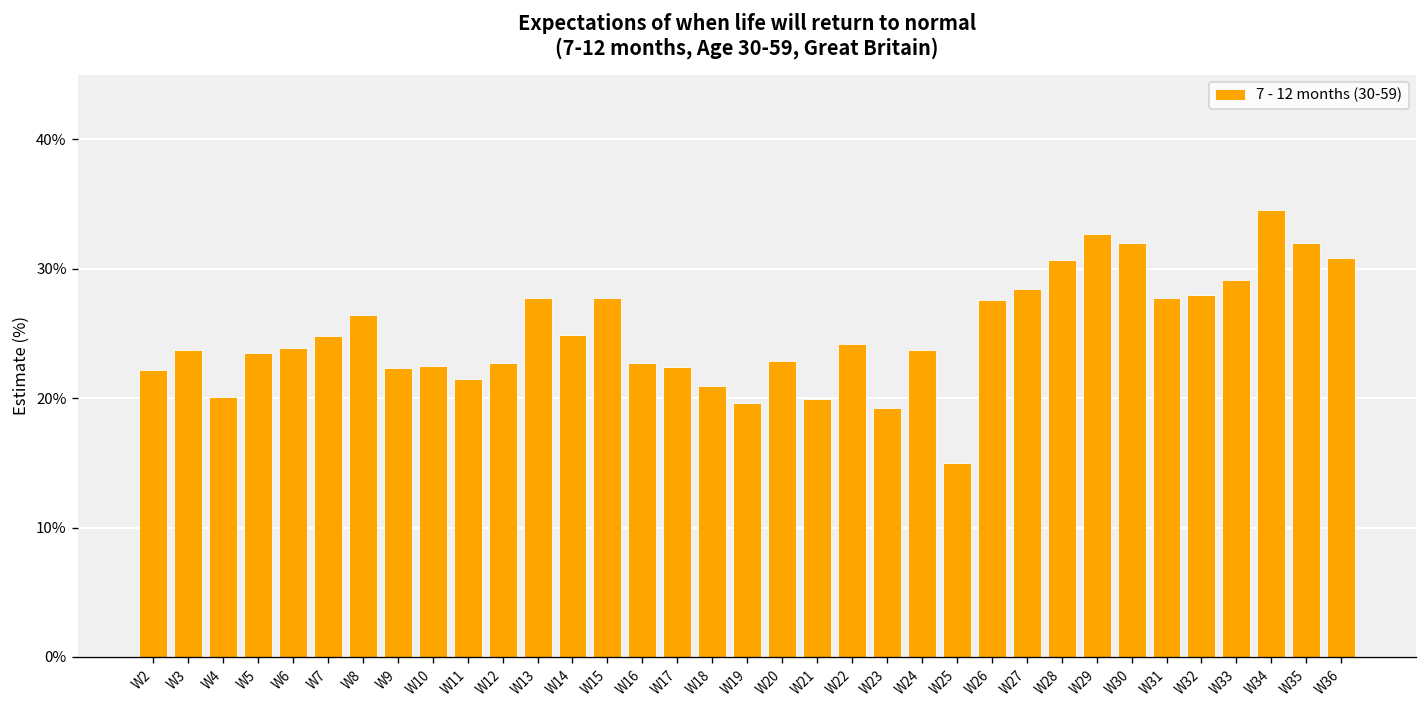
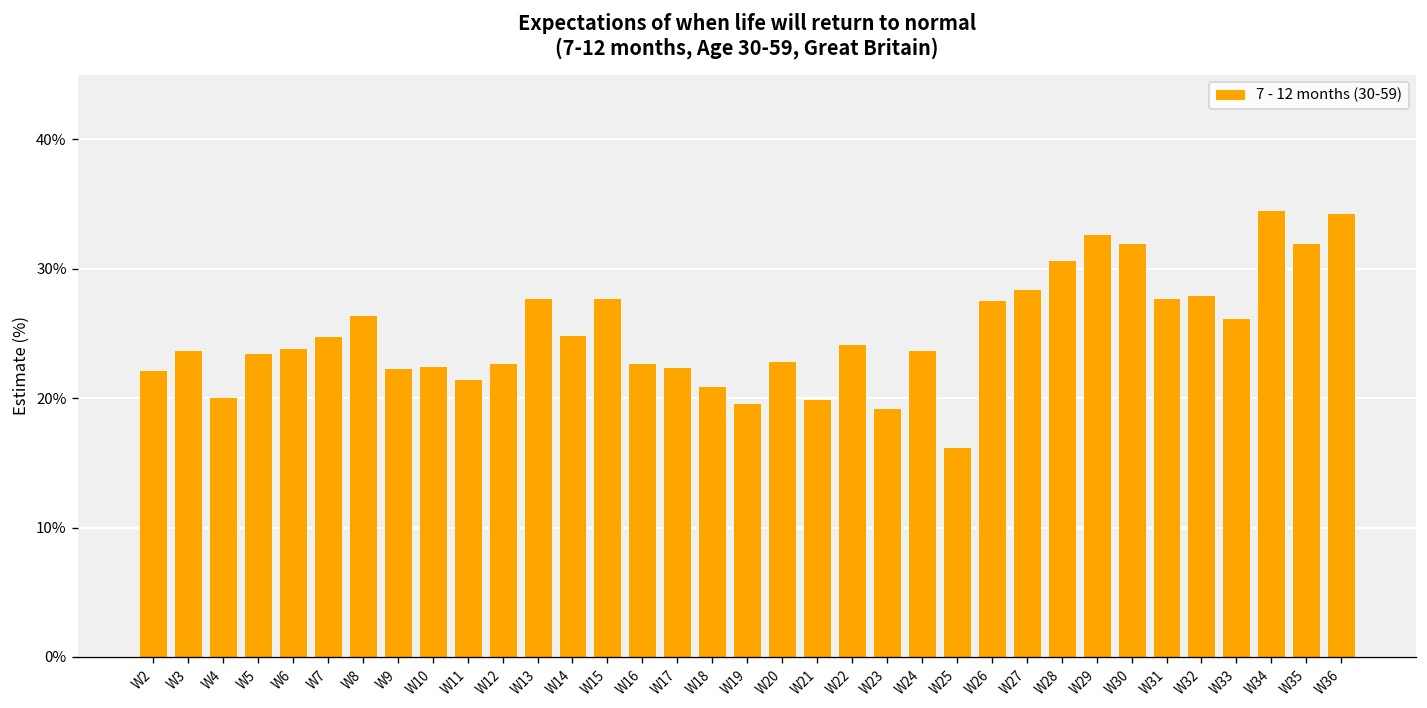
  {
    "W2": "22.2%",
    "W3": "23.7%",
    "W4": "20.1%",
    "W5": "23.5%",
    "W6": "23.9%",
    "W7": "24.8%",
    "W8": "26.4%",
    "W9": "22.3%",
    "W10": "22.5%",
    "W11": "21.5%",
    "W12": "22.7%",
    "W13": "27.7%",
    "W14": "24.9%",
    "W15": "27.7%",
    "W16": "22.7%",
    "W17": "22.4%",
    "W18": "20.9%",
    "W19": "19.6%",
    "W20": "22.9%",
    "W21": "19.9%",
    "W22": "24.2%",
    "W23": "19.2%",
    "W24": "23.7%",
-   "W25": "15.0%",
+   "W25": "16.2%",
    "W26": "27.6%",
    "W27": "28.4%",
    "W28": "30.7%",
    "W29": "32.7%",
    "W30": "32.0%",
    "W31": "27.7%",
    "W32": "28.0%",
-   "W33": "29.1%",
+   "W33": "26.2%",
    "W34": "34.5%",
    "W35": "32.0%",
-   "W36": "30.8%"
+   "W36": "34.3%"
  }
